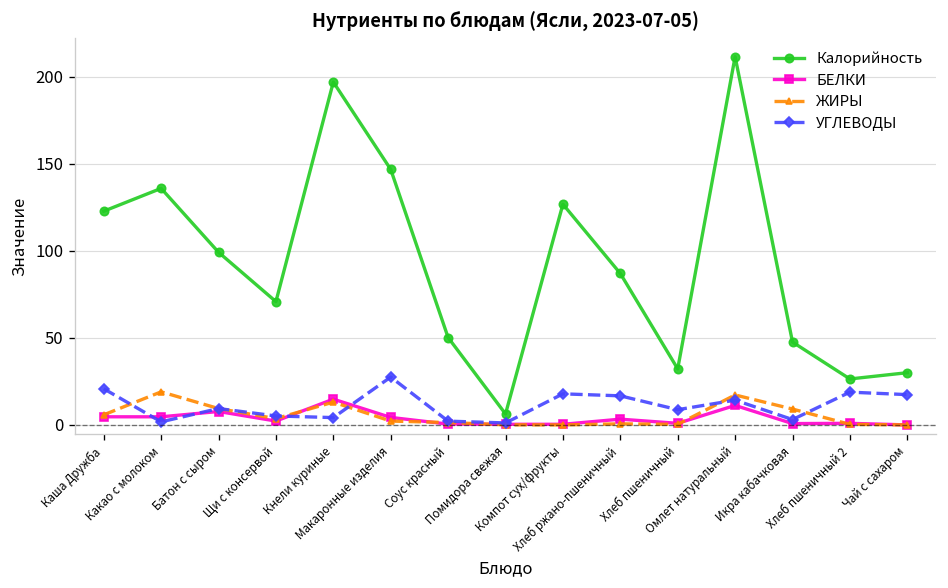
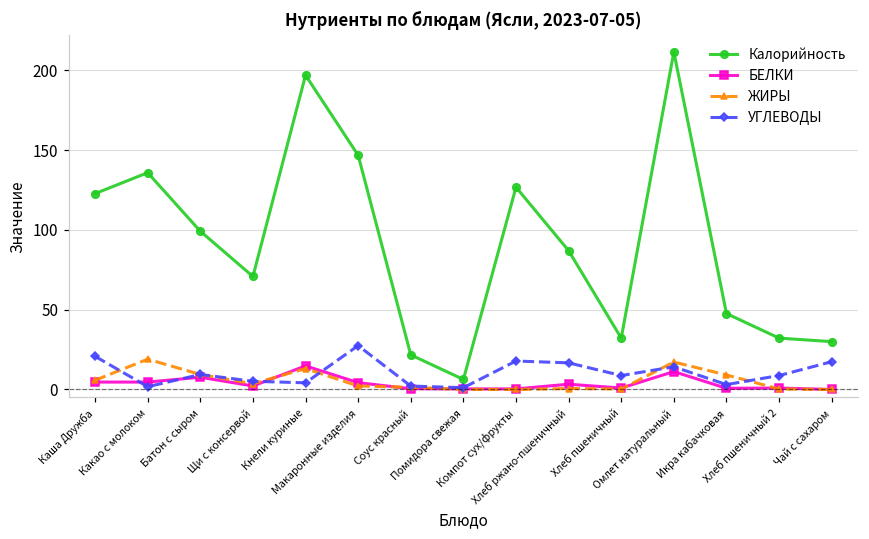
  {
    "Калорийность": {
      "Каша Дружба": 123,
      "Какао с молоком": 136,
      "Батон с сыром": 99,
      "Щи с консервой": 71,
      "Кнели куриные": 197,
      "Макаронные изделия": 147,
-     "Соус красный": 50,
+     "Соус красный": 22,
      "Помидора свежая": 6,
      "Компот сух/фрукты": 127,
      "Хлеб ржано-пшеничный": 87,
      "Хлеб пшеничный": 32,
      "Омлет натуральный": 212,
      "Икра кабачковая": 48,
-     "Хлеб пшеничный 2": 26,
+     "Хлеб пшеничный 2": 32,
      "Чай с сахаром": 30
    },
    "БЕЛКИ": {
      "Какао с молоком": 5,
      "Макаронные изделия": 4,
      "Хлеб ржано-пшеничный": 3,
      "Омлет натуральный": 11,
      "Икра кабачковая": 1
    },
    "ЖИРЫ": {
      "Какао с молоком": 19,
      "Макаронные изделия": 2,
      "Хлеб ржано-пшеничный": 1,
      "Омлет натуральный": 17,
      "Икра кабачковая": 9
    },
    "УГЛЕВОДЫ": {
      "Каша Дружба": 21,
      "Какао с молоком": 2,
      "Кнели куриные": 4,
      "Макаронные изделия": 28,
      "Компот сух/фрукты": 18,
      "Хлеб ржано-пшеничный": 17,
      "Хлеб пшеничный": 9,
      "Омлет натуральный": 14,
      "Икра кабачковая": 3,
-     "Хлеб пшеничный 2": 19,
+     "Хлеб пшеничный 2": 9,
      "Чай с сахаром": 17
    }
  }
